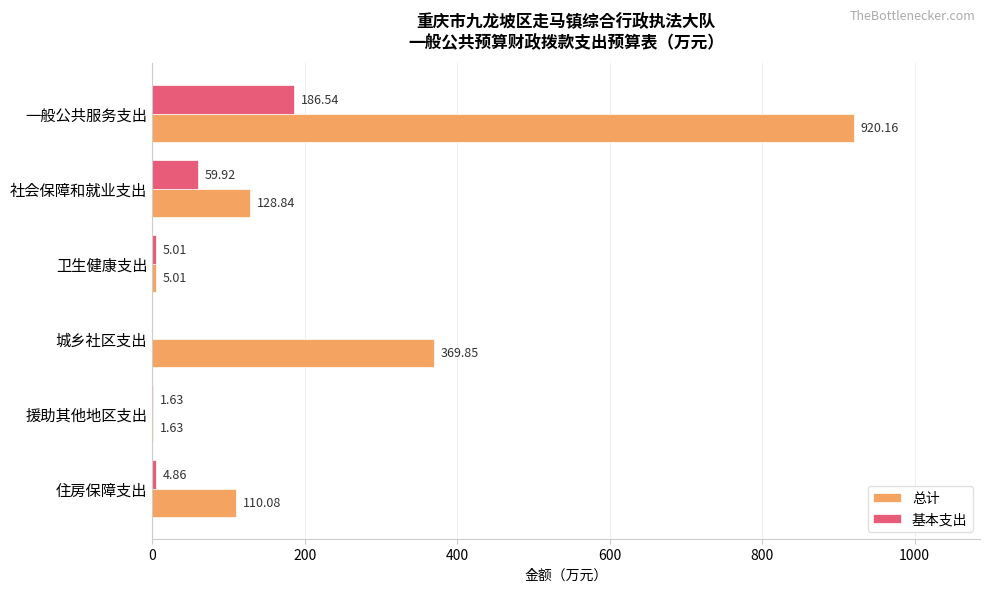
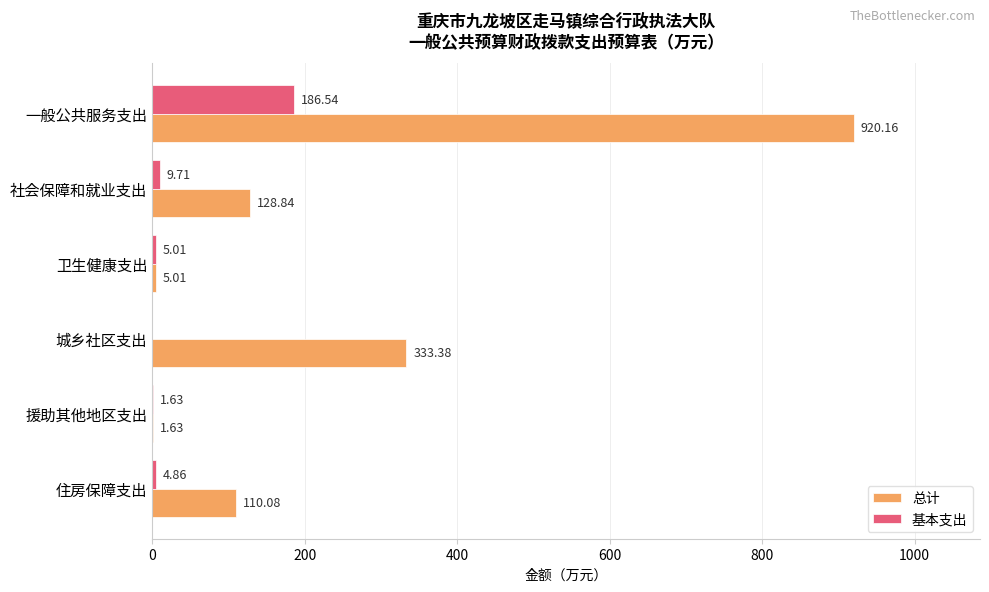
  {
    "总计": {
      "一般公共服务支出": 920.16,
      "社会保障和就业支出": 128.84,
      "卫生健康支出": 5.01,
-     "城乡社区支出": 369.85,
+     "城乡社区支出": 333.38,
      "援助其他地区支出": 1.63,
      "住房保障支出": 110.08
    },
    "基本支出": {
      "一般公共服务支出": 186.54,
-     "社会保障和就业支出": 59.92,
+     "社会保障和就业支出": 9.71,
      "卫生健康支出": 5.01,
      "援助其他地区支出": 1.63,
      "住房保障支出": 4.86
    }
  }
